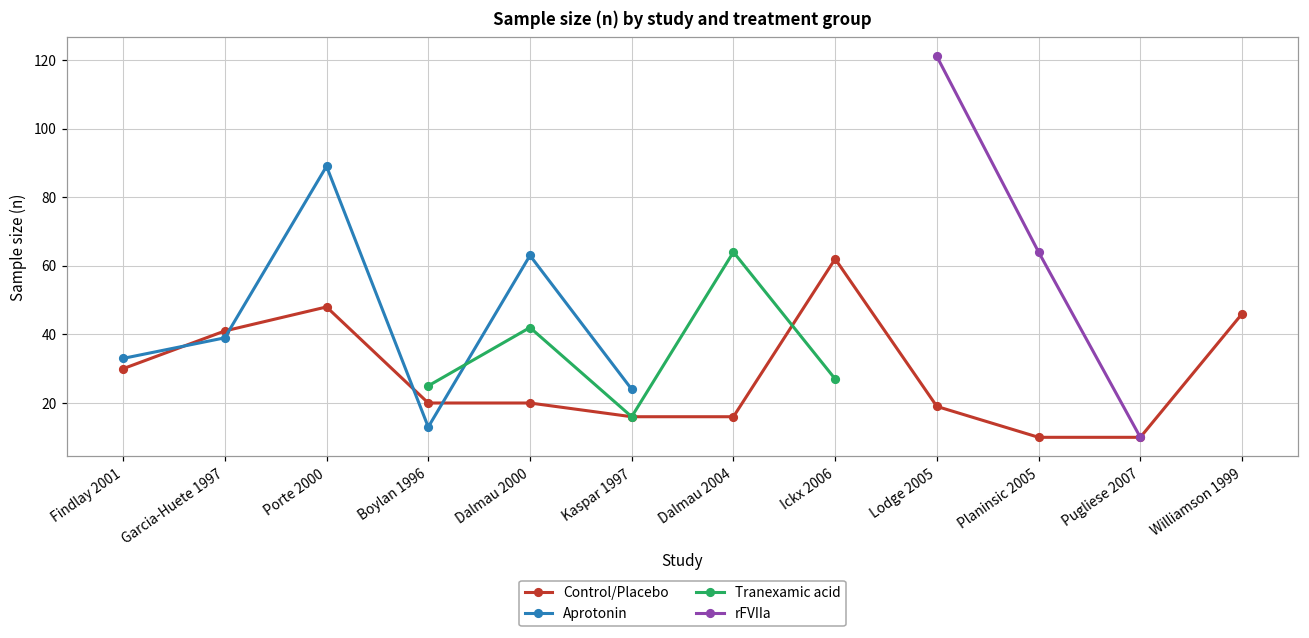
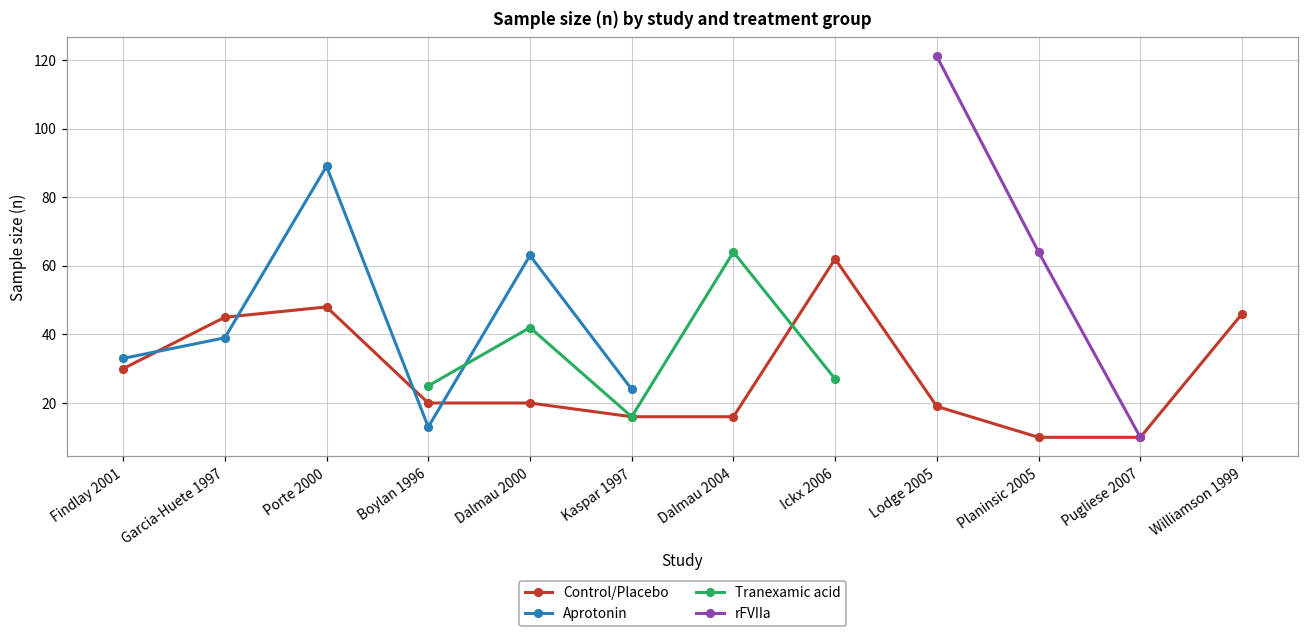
  {
    "Control/Placebo": {
      "Findlay 2001": 30,
-     "Garcia-Huete 1997": 41,
+     "Garcia-Huete 1997": 45,
      "Porte 2000": 48,
      "Boylan 1996": 20,
      "Dalmau 2000": 20,
      "Dalmau 2004": 16,
      "Ickx 2006": 62,
      "Lodge 2005": 19,
      "Planinsic 2005": 10,
      "Williamson 1999": 46
    },
    "Aprotonin": {
      "Findlay 2001": 33,
      "Garcia-Huete 1997": 39,
      "Porte 2000": 89,
      "Boylan 1996": 13,
      "Dalmau 2000": 63,
      "Kaspar 1997": 24
    },
    "Tranexamic acid": {
      "Boylan 1996": 25,
      "Dalmau 2000": 42,
      "Dalmau 2004": 64,
      "Ickx 2006": 27
    },
    "rFVIIa": {
      "Lodge 2005": 121,
      "Planinsic 2005": 64
    }
  }
